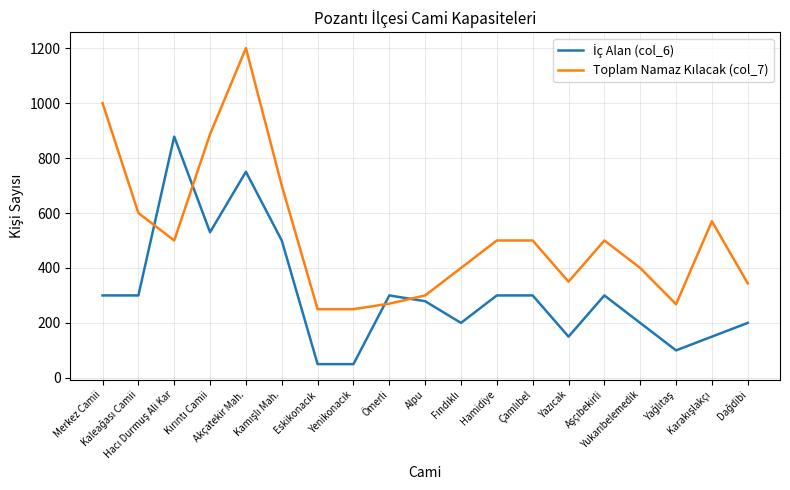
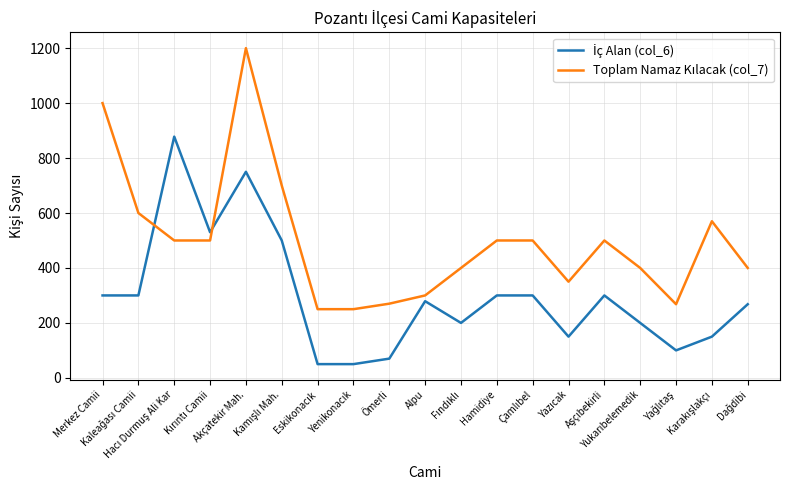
  {
    "İç Alan (col_6)": {
      "Merkez Camii": 300,
      "Kaleağası Camii": 300,
      "Hacı Durmuş Ali Kar": 880,
      "Kırıntı Camii": 530,
      "Akçatekir Mah.": 750,
      "Kamışlı Mah.": 500,
      "Eskikonacık": 50,
      "Yenikonacık": 50,
-     "Ömerli": 300,
+     "Ömerli": 70,
      "Alpu": 280,
      "Fındıklı": 200,
      "Hamidiye": 300,
      "Çamlıbel": 300,
      "Yazıcak": 150,
      "Aşçıbekirli": 300,
      "Yukarıbelemedik": 200,
      "Yağlıtaş": 100,
      "Karakışlakçı": 150,
-     "Dağdibi": 200
+     "Dağdibi": 270
    },
    "Toplam Namaz Kılacak (col_7)": {
      "Merkez Camii": 1000,
      "Kaleağası Camii": 600,
      "Hacı Durmuş Ali Kar": 500,
-     "Kırıntı Camii": 890,
+     "Kırıntı Camii": 500,
      "Akçatekir Mah.": 1200,
      "Kamışlı Mah.": 700,
      "Eskikonacık": 250,
      "Yenikonacık": 250,
      "Ömerli": 270,
      "Alpu": 300,
      "Fındıklı": 400,
      "Hamidiye": 500,
      "Çamlıbel": 500,
      "Yazıcak": 350,
      "Aşçıbekirli": 500,
      "Yukarıbelemedik": 400,
      "Yağlıtaş": 270,
      "Karakışlakçı": 570,
-     "Dağdibi": 340
+     "Dağdibi": 400
    }
  }
